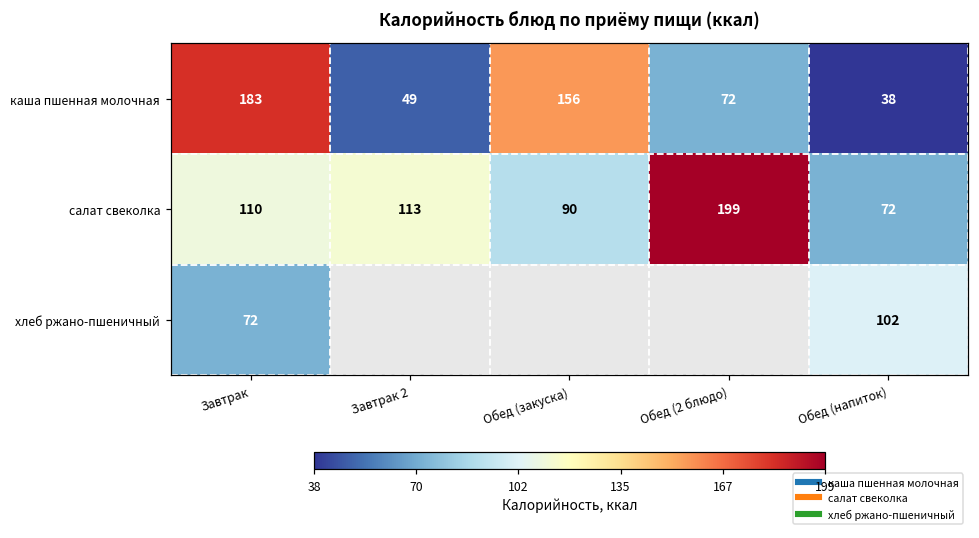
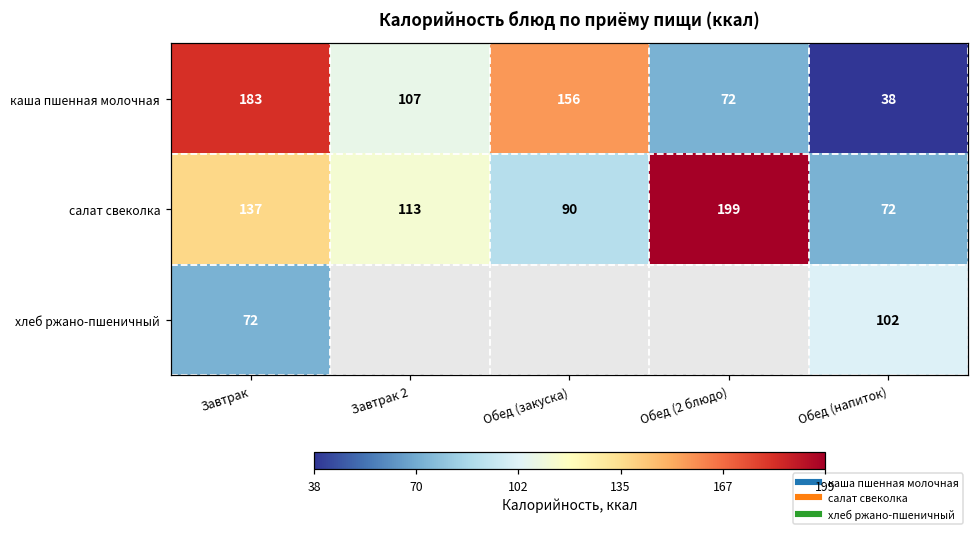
  {
    "каша пшенная молочная": {
      "Завтрак": 183,
-     "Завтрак 2": 49,
+     "Завтрак 2": 107,
      "Обед (закуска)": 156,
      "Обед (2 блюдо)": 72,
      "Обед (напиток)": 38
    },
    "салат свеколка": {
-     "Завтрак": 110,
+     "Завтрак": 137,
      "Завтрак 2": 113,
      "Обед (закуска)": 90,
      "Обед (2 блюдо)": 199,
      "Обед (напиток)": 72
    },
    "хлеб ржано-пшеничный": {
      "Завтрак": 72,
      "Обед (напиток)": 102
    }
  }
